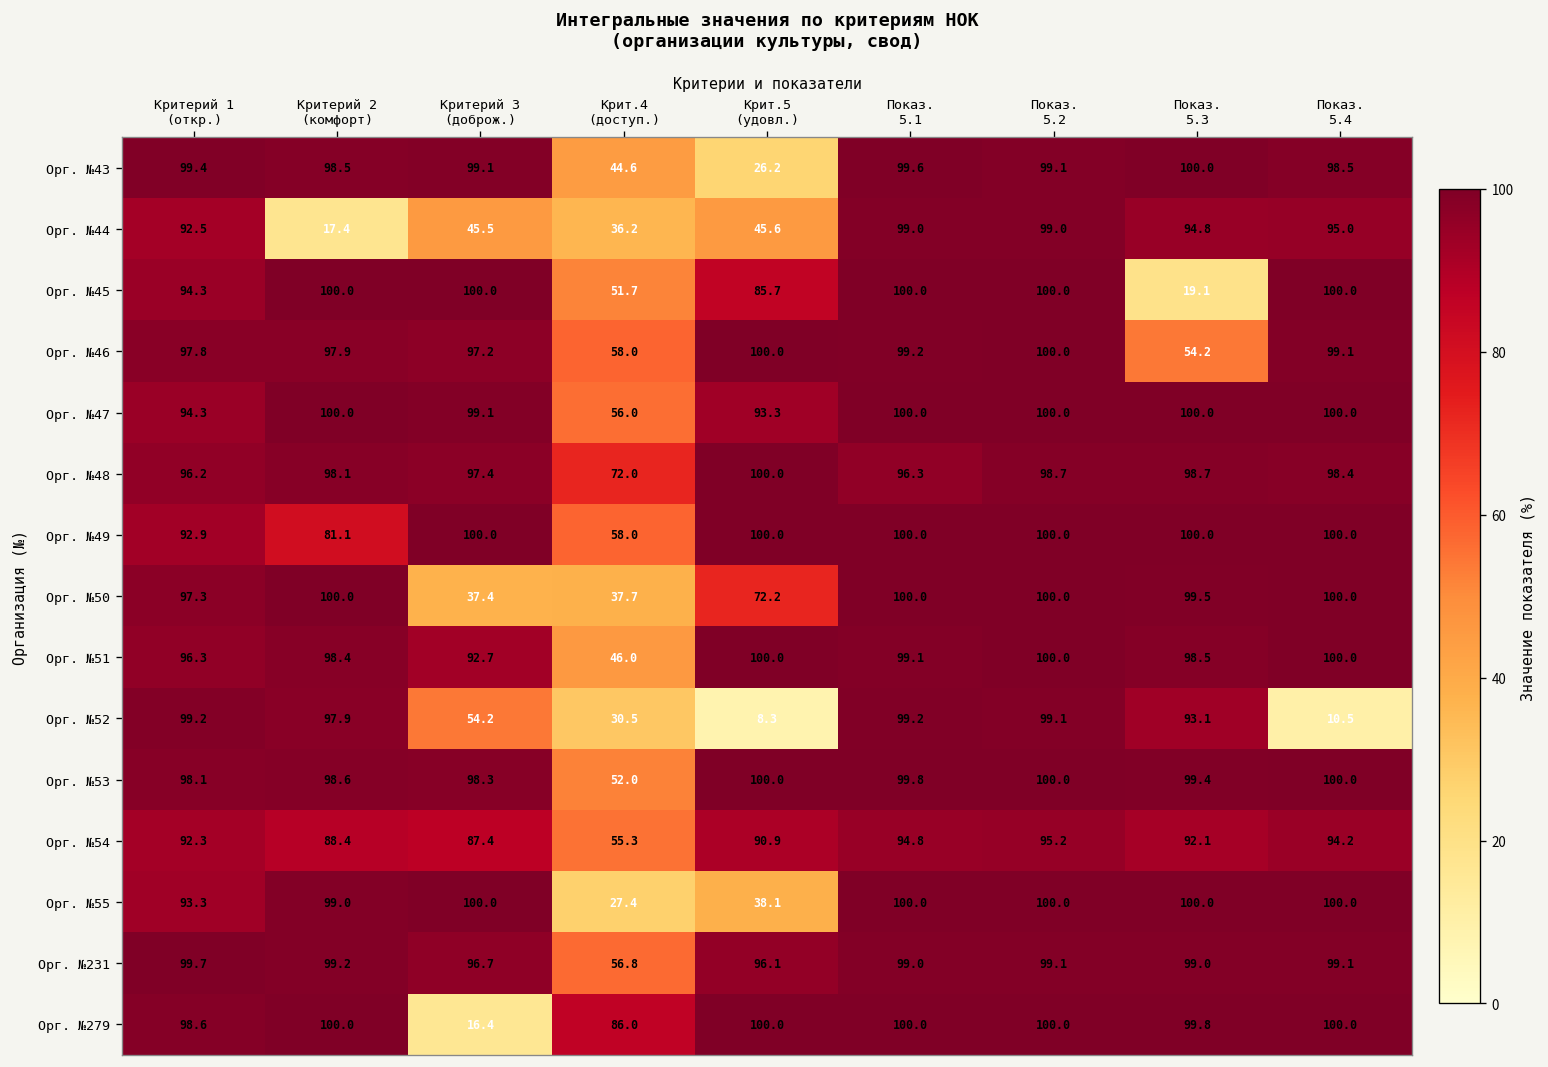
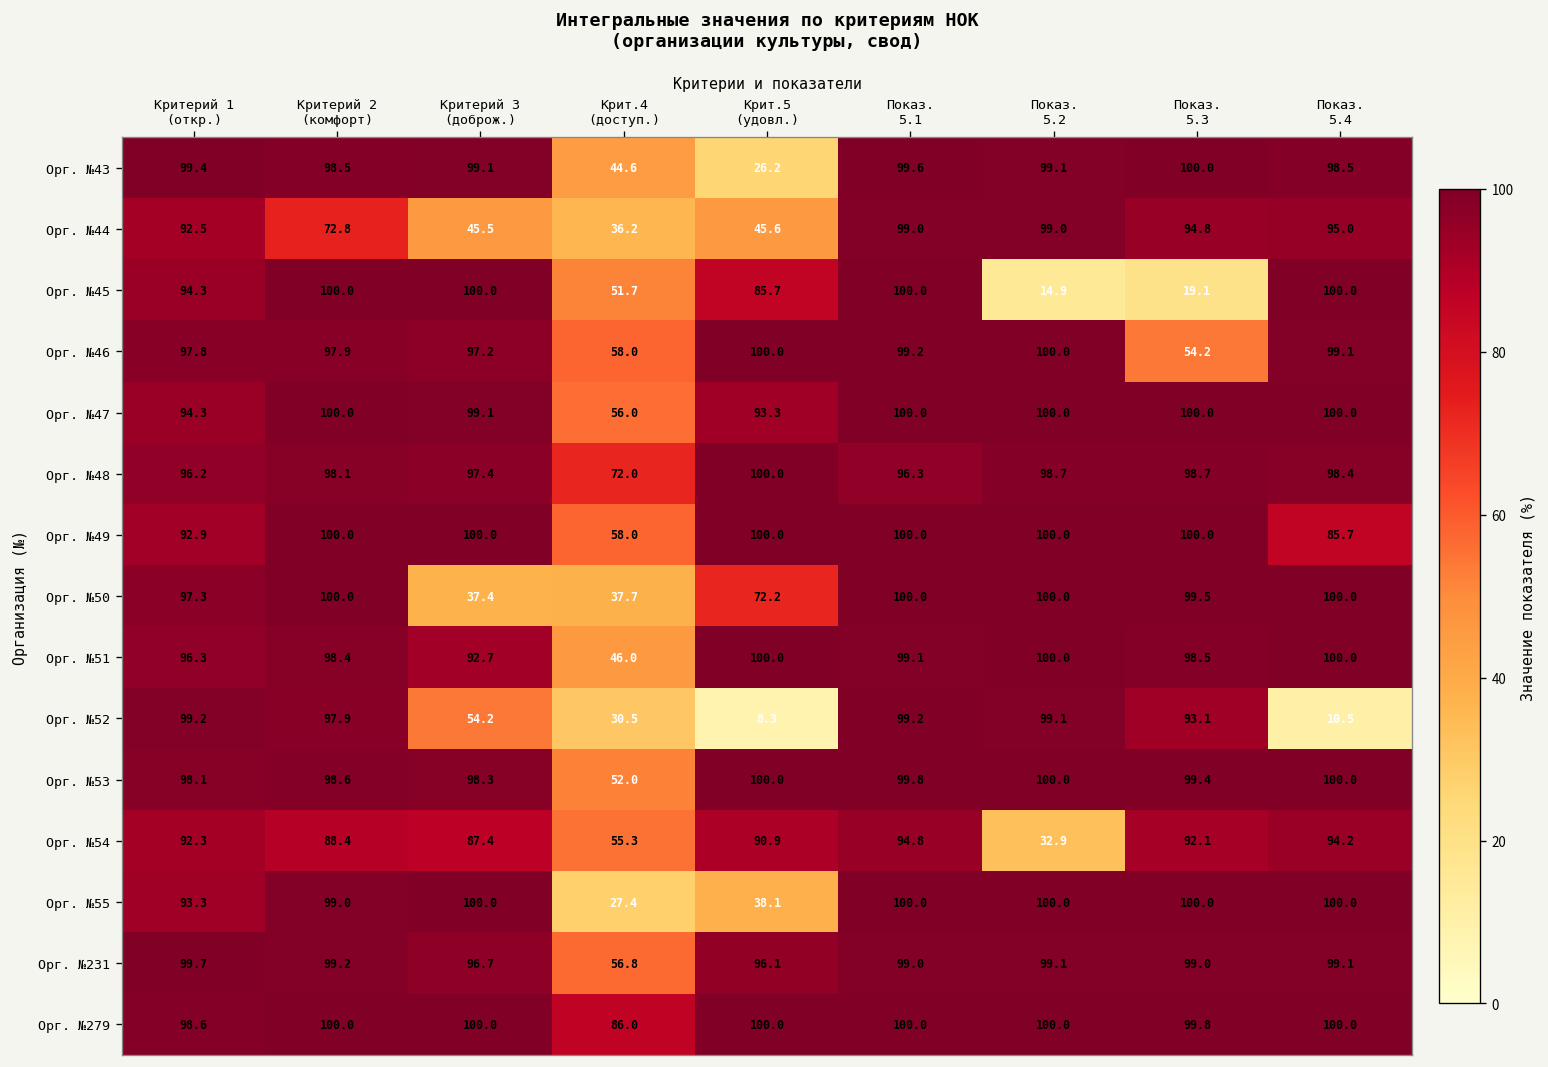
  {
    "Орг. №43": {
      "Критерий 1 (откр.)": 99.4,
      "Критерий 2 (комфорт)": 98.5,
      "Критерий 3 (доброж.)": 99.1,
      "Крит.4 (доступ.)": 44.6,
      "Крит.5 (удовл.)": 26.2,
      "Показ. 5.1": 99.6,
      "Показ. 5.2": 99.1,
      "Показ. 5.3": 100.0,
      "Показ. 5.4": 98.5
    },
    "Орг. №44": {
      "Критерий 1 (откр.)": 92.5,
-     "Критерий 2 (комфорт)": 17.4,
+     "Критерий 2 (комфорт)": 72.8,
      "Критерий 3 (доброж.)": 45.5,
      "Крит.4 (доступ.)": 36.2,
      "Крит.5 (удовл.)": 45.6,
      "Показ. 5.1": 99.0,
      "Показ. 5.2": 99.0,
      "Показ. 5.3": 94.8,
      "Показ. 5.4": 95.0
    },
    "Орг. №45": {
      "Критерий 1 (откр.)": 94.3,
      "Критерий 2 (комфорт)": 100.0,
      "Критерий 3 (доброж.)": 100.0,
      "Крит.4 (доступ.)": 51.7,
      "Крит.5 (удовл.)": 85.7,
      "Показ. 5.1": 100.0,
-     "Показ. 5.2": 100.0,
+     "Показ. 5.2": 14.9,
      "Показ. 5.3": 19.1,
      "Показ. 5.4": 100.0
    },
    "Орг. №46": {
      "Критерий 1 (откр.)": 97.8,
      "Критерий 2 (комфорт)": 97.9,
      "Критерий 3 (доброж.)": 97.2,
      "Крит.4 (доступ.)": 58.0,
      "Крит.5 (удовл.)": 100.0,
      "Показ. 5.1": 99.2,
      "Показ. 5.2": 100.0,
      "Показ. 5.3": 54.2,
      "Показ. 5.4": 99.1
    },
    "Орг. №47": {
      "Критерий 1 (откр.)": 94.3,
      "Критерий 2 (комфорт)": 100.0,
      "Критерий 3 (доброж.)": 99.1,
      "Крит.4 (доступ.)": 56.0,
      "Крит.5 (удовл.)": 93.3,
      "Показ. 5.1": 100.0,
      "Показ. 5.2": 100.0,
      "Показ. 5.3": 100.0,
      "Показ. 5.4": 100.0
    },
    "Орг. №48": {
      "Критерий 1 (откр.)": 96.2,
      "Критерий 2 (комфорт)": 98.1,
      "Критерий 3 (доброж.)": 97.4,
      "Крит.4 (доступ.)": 72.0,
      "Крит.5 (удовл.)": 100.0,
      "Показ. 5.1": 96.3,
      "Показ. 5.2": 98.7,
      "Показ. 5.3": 98.7,
      "Показ. 5.4": 98.4
    },
    "Орг. №49": {
      "Критерий 1 (откр.)": 92.9,
-     "Критерий 2 (комфорт)": 81.1,
+     "Критерий 2 (комфорт)": 100.0,
      "Критерий 3 (доброж.)": 100.0,
      "Крит.4 (доступ.)": 58.0,
      "Крит.5 (удовл.)": 100.0,
      "Показ. 5.1": 100.0,
      "Показ. 5.2": 100.0,
      "Показ. 5.3": 100.0,
-     "Показ. 5.4": 100.0
+     "Показ. 5.4": 85.7
    },
    "Орг. №50": {
      "Критерий 1 (откр.)": 97.3,
      "Критерий 2 (комфорт)": 100.0,
      "Критерий 3 (доброж.)": 37.4,
      "Крит.4 (доступ.)": 37.7,
      "Крит.5 (удовл.)": 72.2,
      "Показ. 5.1": 100.0,
      "Показ. 5.2": 100.0,
      "Показ. 5.3": 99.5,
      "Показ. 5.4": 100.0
    },
    "Орг. №51": {
      "Критерий 1 (откр.)": 96.3,
      "Критерий 2 (комфорт)": 98.4,
      "Критерий 3 (доброж.)": 92.7,
      "Крит.4 (доступ.)": 46.0,
      "Крит.5 (удовл.)": 100.0,
      "Показ. 5.1": 99.1,
      "Показ. 5.2": 100.0,
      "Показ. 5.3": 98.5,
      "Показ. 5.4": 100.0
    },
    "Орг. №52": {
      "Критерий 1 (откр.)": 99.2,
      "Критерий 2 (комфорт)": 97.9,
      "Критерий 3 (доброж.)": 54.2,
      "Крит.4 (доступ.)": 30.5,
      "Крит.5 (удовл.)": 8.3,
      "Показ. 5.1": 99.2,
      "Показ. 5.2": 99.1,
      "Показ. 5.3": 93.1,
      "Показ. 5.4": 10.5
    },
    "Орг. №53": {
      "Критерий 1 (откр.)": 98.1,
      "Критерий 2 (комфорт)": 98.6,
      "Критерий 3 (доброж.)": 98.3,
      "Крит.4 (доступ.)": 52.0,
      "Крит.5 (удовл.)": 100.0,
      "Показ. 5.1": 99.8,
      "Показ. 5.2": 100.0,
      "Показ. 5.3": 99.4,
      "Показ. 5.4": 100.0
    },
    "Орг. №54": {
      "Критерий 1 (откр.)": 92.3,
      "Критерий 2 (комфорт)": 88.4,
      "Критерий 3 (доброж.)": 87.4,
      "Крит.4 (доступ.)": 55.3,
      "Крит.5 (удовл.)": 90.9,
      "Показ. 5.1": 94.8,
-     "Показ. 5.2": 95.2,
+     "Показ. 5.2": 32.9,
      "Показ. 5.3": 92.1,
      "Показ. 5.4": 94.2
    },
    "Орг. №55": {
      "Критерий 1 (откр.)": 93.3,
      "Критерий 2 (комфорт)": 99.0,
      "Критерий 3 (доброж.)": 100.0,
      "Крит.4 (доступ.)": 27.4,
      "Крит.5 (удовл.)": 38.1,
      "Показ. 5.1": 100.0,
      "Показ. 5.2": 100.0,
      "Показ. 5.3": 100.0,
      "Показ. 5.4": 100.0
    },
    "Орг. №231": {
      "Критерий 1 (откр.)": 99.7,
      "Критерий 2 (комфорт)": 99.2,
      "Критерий 3 (доброж.)": 96.7,
      "Крит.4 (доступ.)": 56.8,
      "Крит.5 (удовл.)": 96.1,
      "Показ. 5.1": 99.0,
      "Показ. 5.2": 99.1,
      "Показ. 5.3": 99.0,
      "Показ. 5.4": 99.1
    },
    "Орг. №279": {
      "Критерий 1 (откр.)": 98.6,
      "Критерий 2 (комфорт)": 100.0,
-     "Критерий 3 (доброж.)": 16.4,
+     "Критерий 3 (доброж.)": 100.0,
      "Крит.4 (доступ.)": 86.0,
      "Крит.5 (удовл.)": 100.0,
      "Показ. 5.1": 100.0,
      "Показ. 5.2": 100.0,
      "Показ. 5.3": 99.8,
      "Показ. 5.4": 100.0
    }
  }
